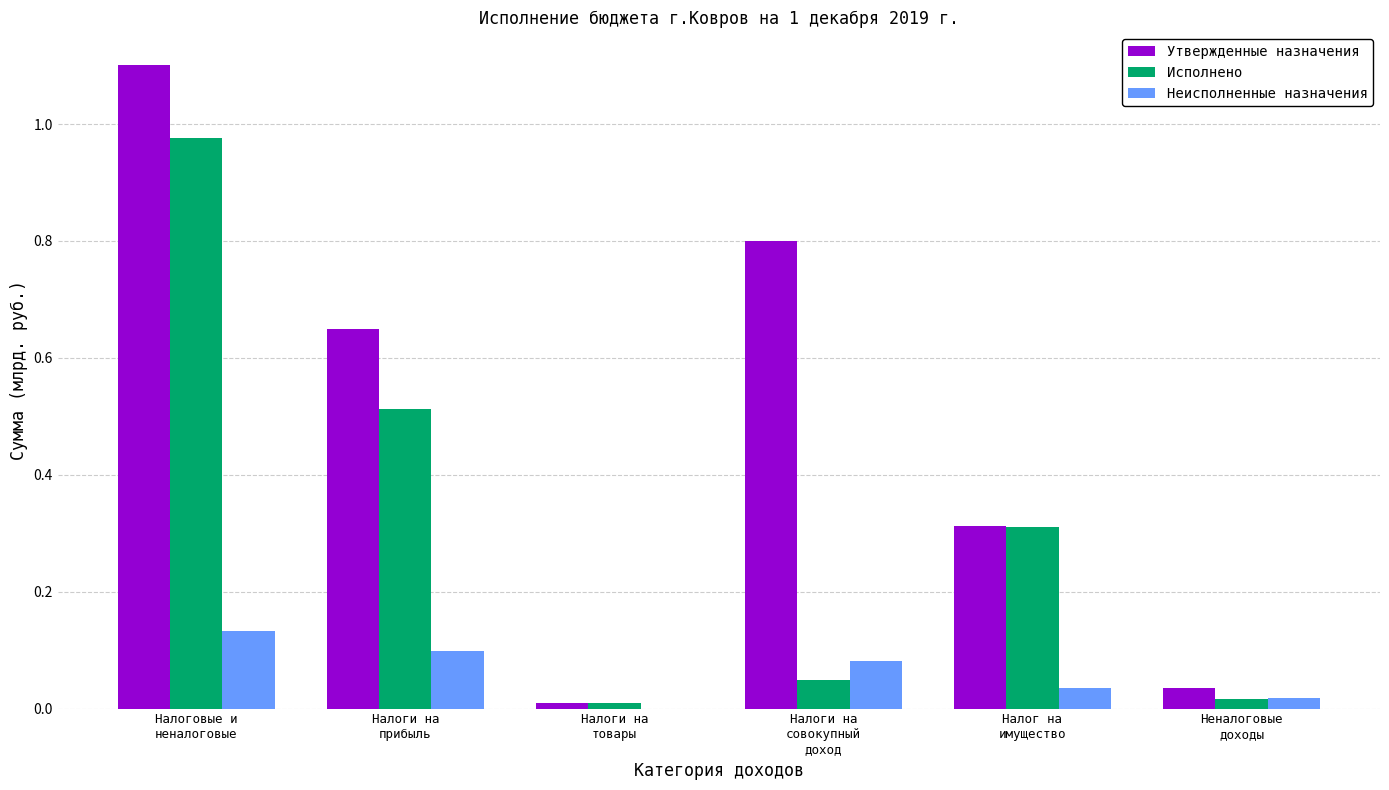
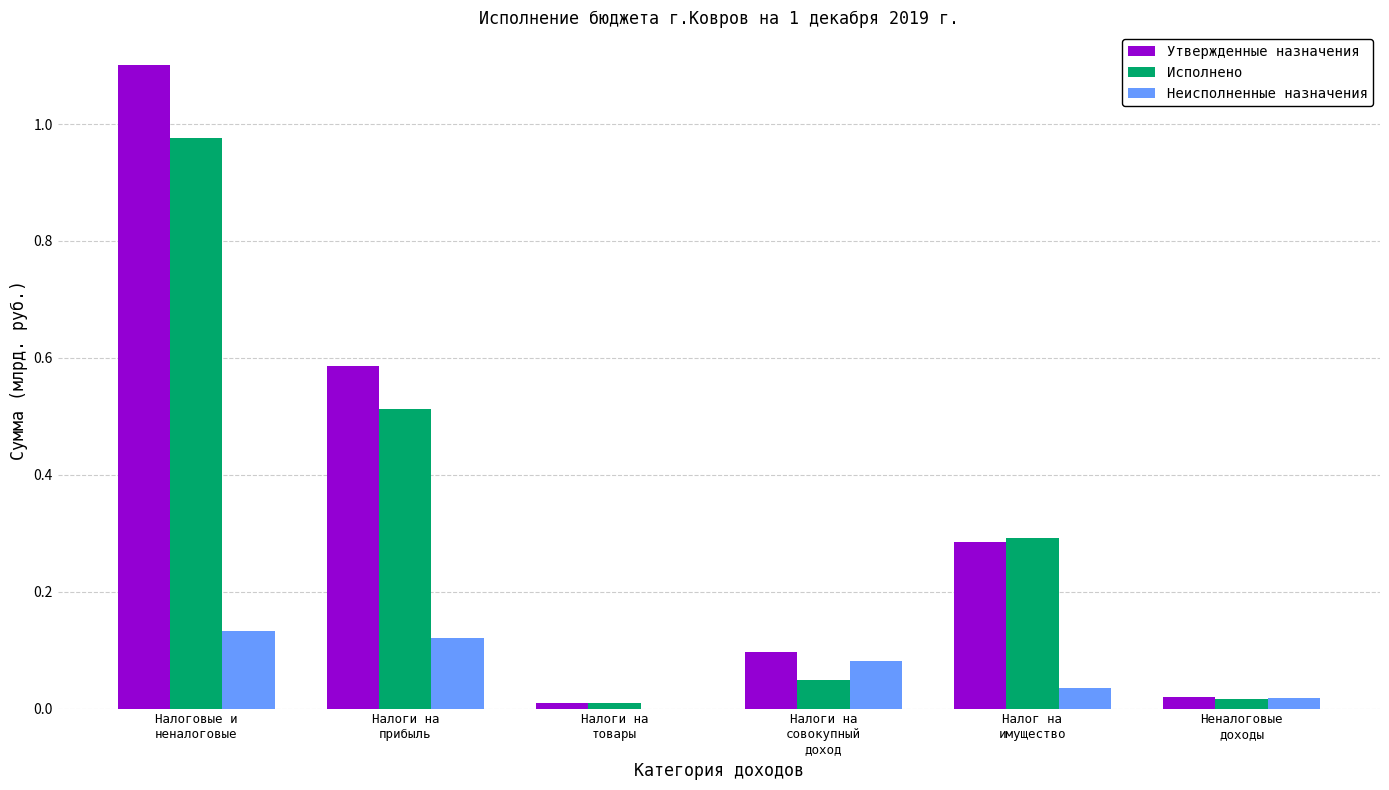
  {
    "Утвержденные назначения": {
      "Налоговые и неналоговые": 1.10,
-     "Налоги на прибыль": 0.65,
+     "Налоги на прибыль": 0.59,
      "Налоги на товары": 0.01,
-     "Налоги на совокупный доход": 0.80,
-     "Налог на имущество": 0.31,
-     "Неналоговые доходы": 0.04
+     "Налоги на совокупный доход": 0.10,
+     "Налог на имущество": 0.28,
+     "Неналоговые доходы": 0.02
    },
    "Исполнено": {
      "Налоговые и неналоговые": 0.98,
      "Налоги на прибыль": 0.51,
      "Налоги на товары": 0.01,
      "Налоги на совокупный доход": 0.05,
-     "Налог на имущество": 0.31,
+     "Налог на имущество": 0.29,
      "Неналоговые доходы": 0.02
    },
    "Неисполненные назначения": {
      "Налоговые и неналоговые": 0.13,
-     "Налоги на прибыль": 0.10,
+     "Налоги на прибыль": 0.12,
      "Налоги на совокупный доход": 0.08,
      "Налог на имущество": 0.04,
      "Неналоговые доходы": 0.02
    }
  }
